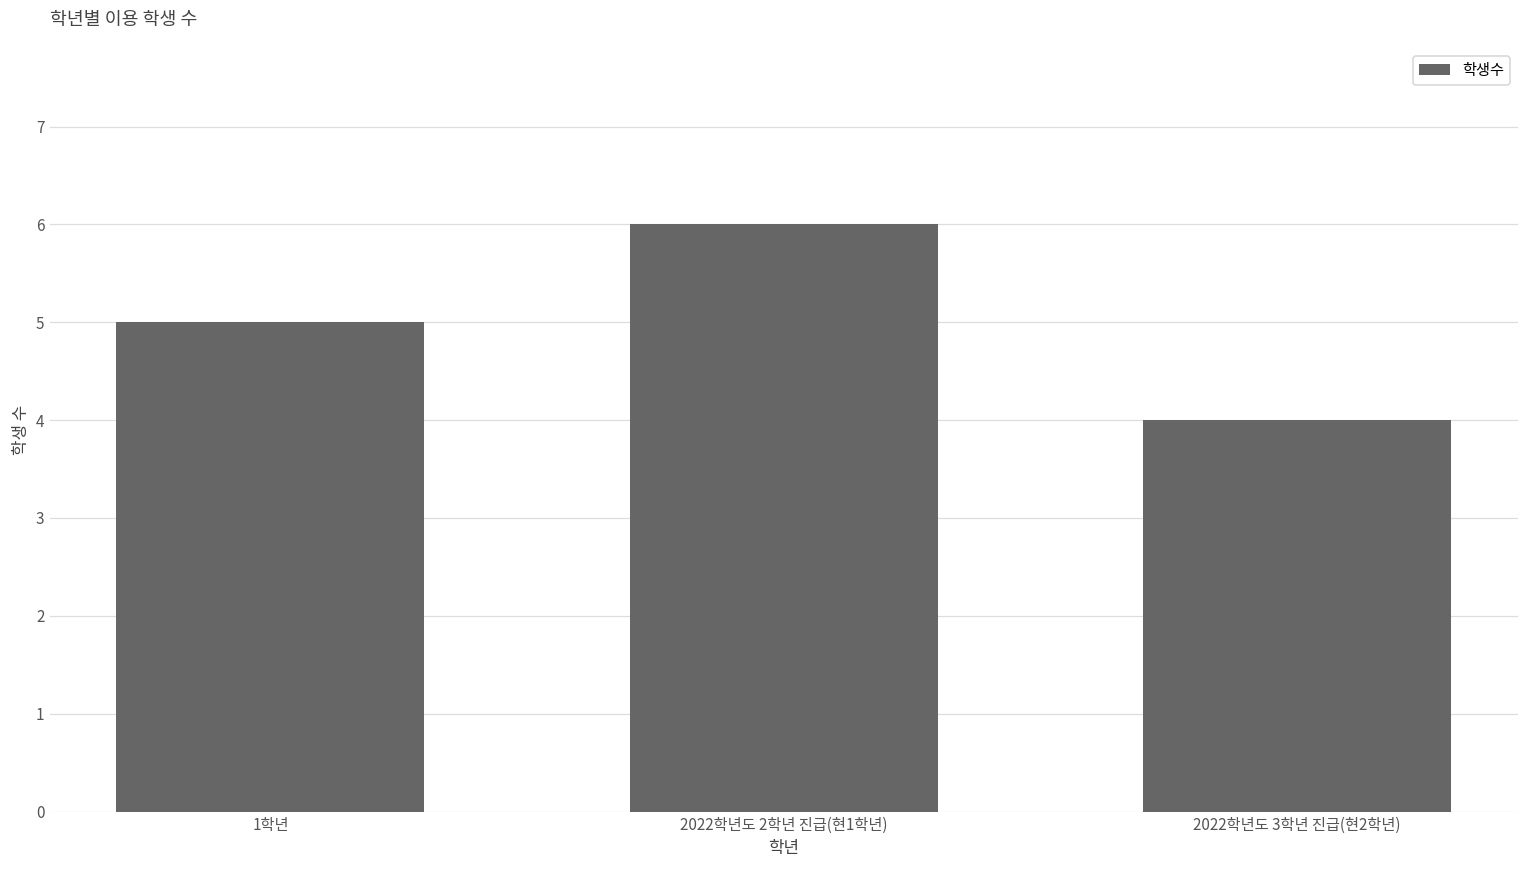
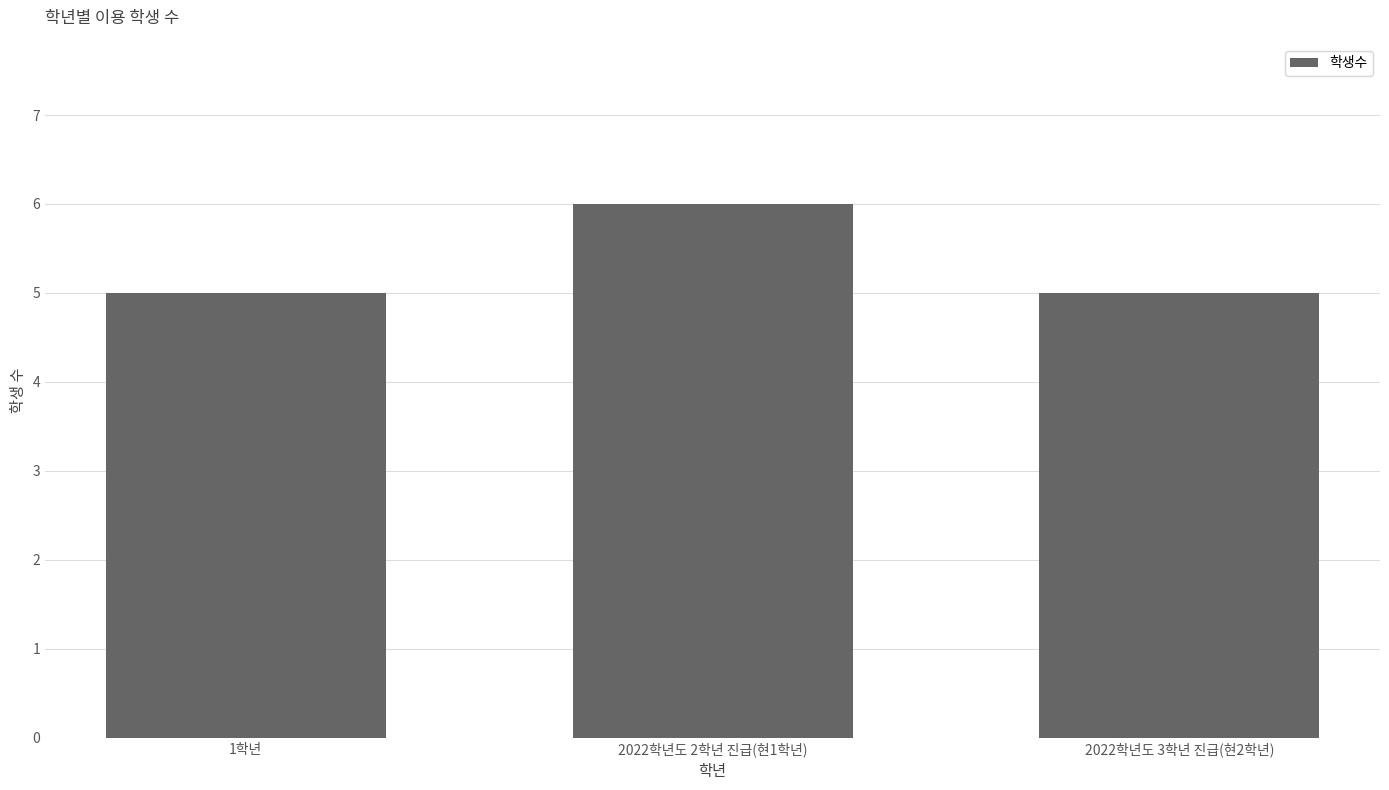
  {
    "1학년": 5,
    "2022학년도 2학년 진급(현1학년)": 6,
-   "2022학년도 3학년 진급(현2학년)": 4
+   "2022학년도 3학년 진급(현2학년)": 5
  }
